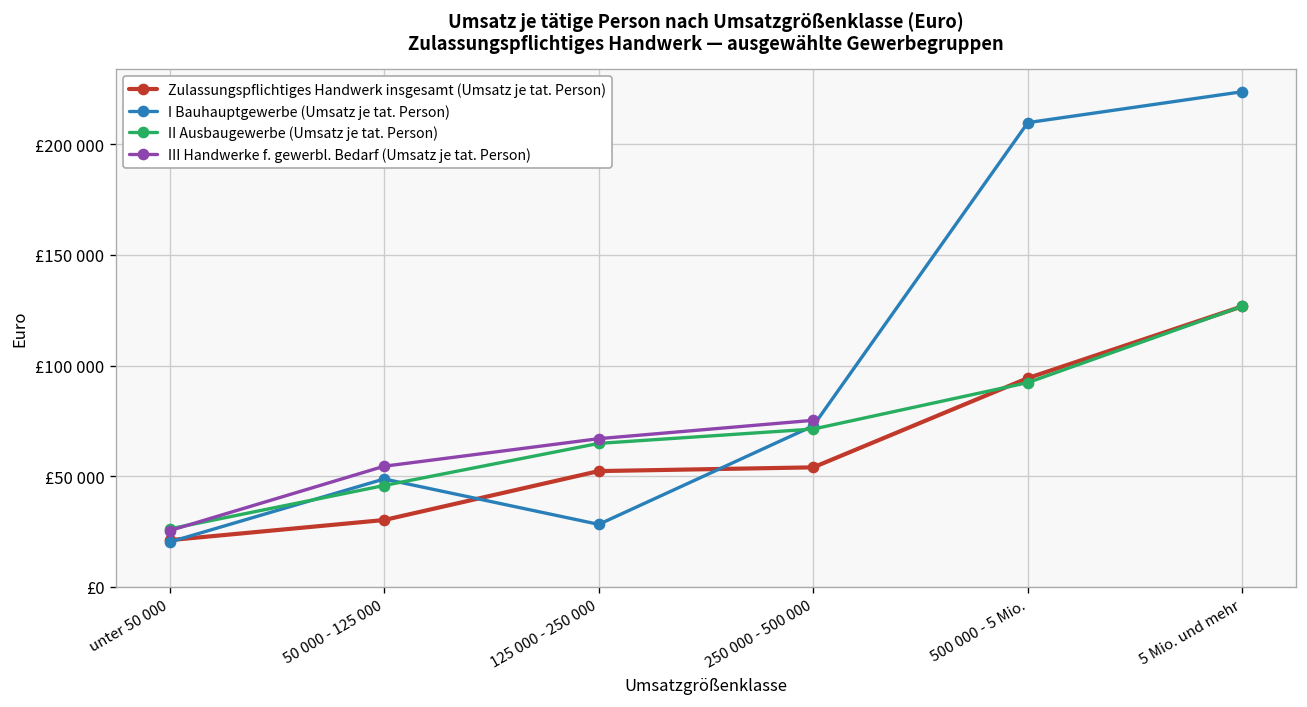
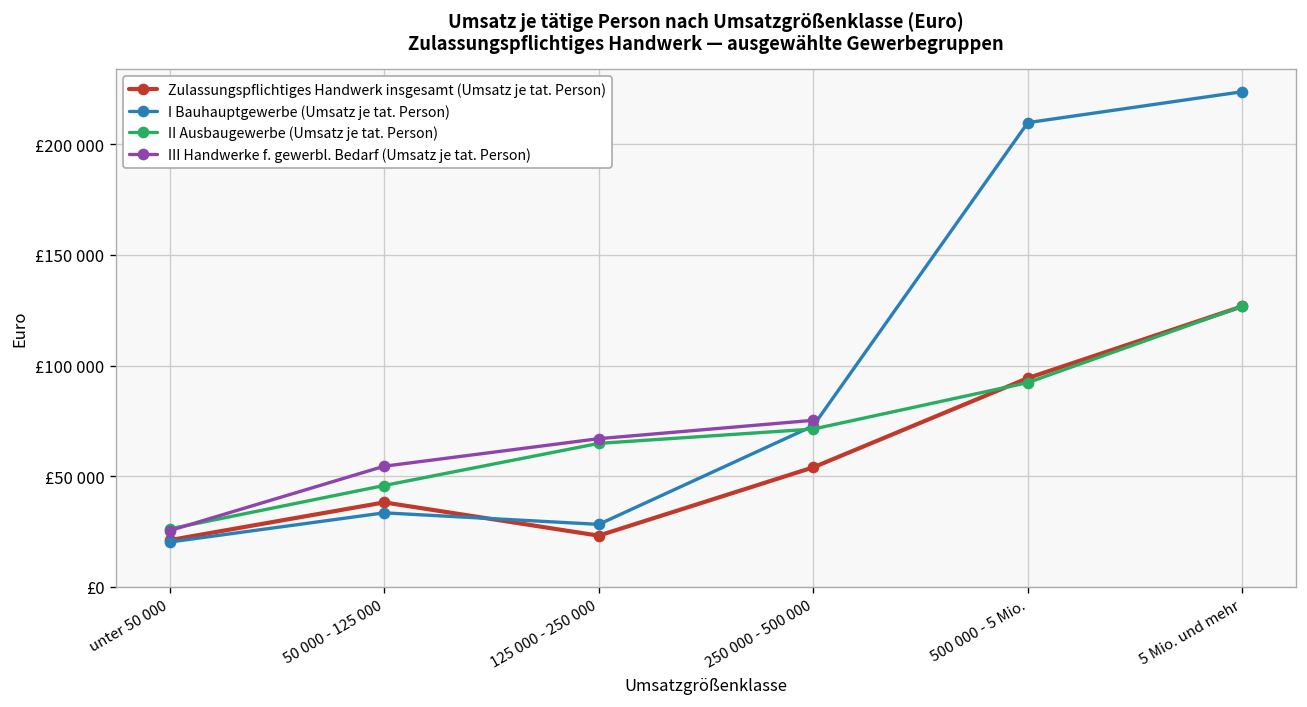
  {
    "Zulassungspflichtiges Handwerk insgesamt (Umsatz je tat. Person)": {
-     "50 000 - 125 000": "£30000",
-     "125 000 - 250 000": "£52000",
+     "50 000 - 125 000": "£38000",
+     "125 000 - 250 000": "£23000",
      "250 000 - 500 000": "£54000",
      "500 000 - 5 Mio.": "£94000"
    },
    "I Bauhauptgewerbe (Umsatz je tat. Person)": {
-     "50 000 - 125 000": "£49000",
+     "50 000 - 125 000": "£33000",
      "125 000 - 250 000": "£28000",
      "250 000 - 500 000": "£73000",
      "500 000 - 5 Mio.": "£210000",
      "5 Mio. und mehr": "£224000"
    },
    "II Ausbaugewerbe (Umsatz je tat. Person)": {
      "50 000 - 125 000": "£46000",
      "125 000 - 250 000": "£65000",
      "250 000 - 500 000": "£71000",
      "500 000 - 5 Mio.": "£92000"
    },
    "III Handwerke f. gewerbl. Bedarf (Umsatz je tat. Person)": {
      "50 000 - 125 000": "£54000",
      "125 000 - 250 000": "£67000",
      "250 000 - 500 000": "£75000"
    }
  }
